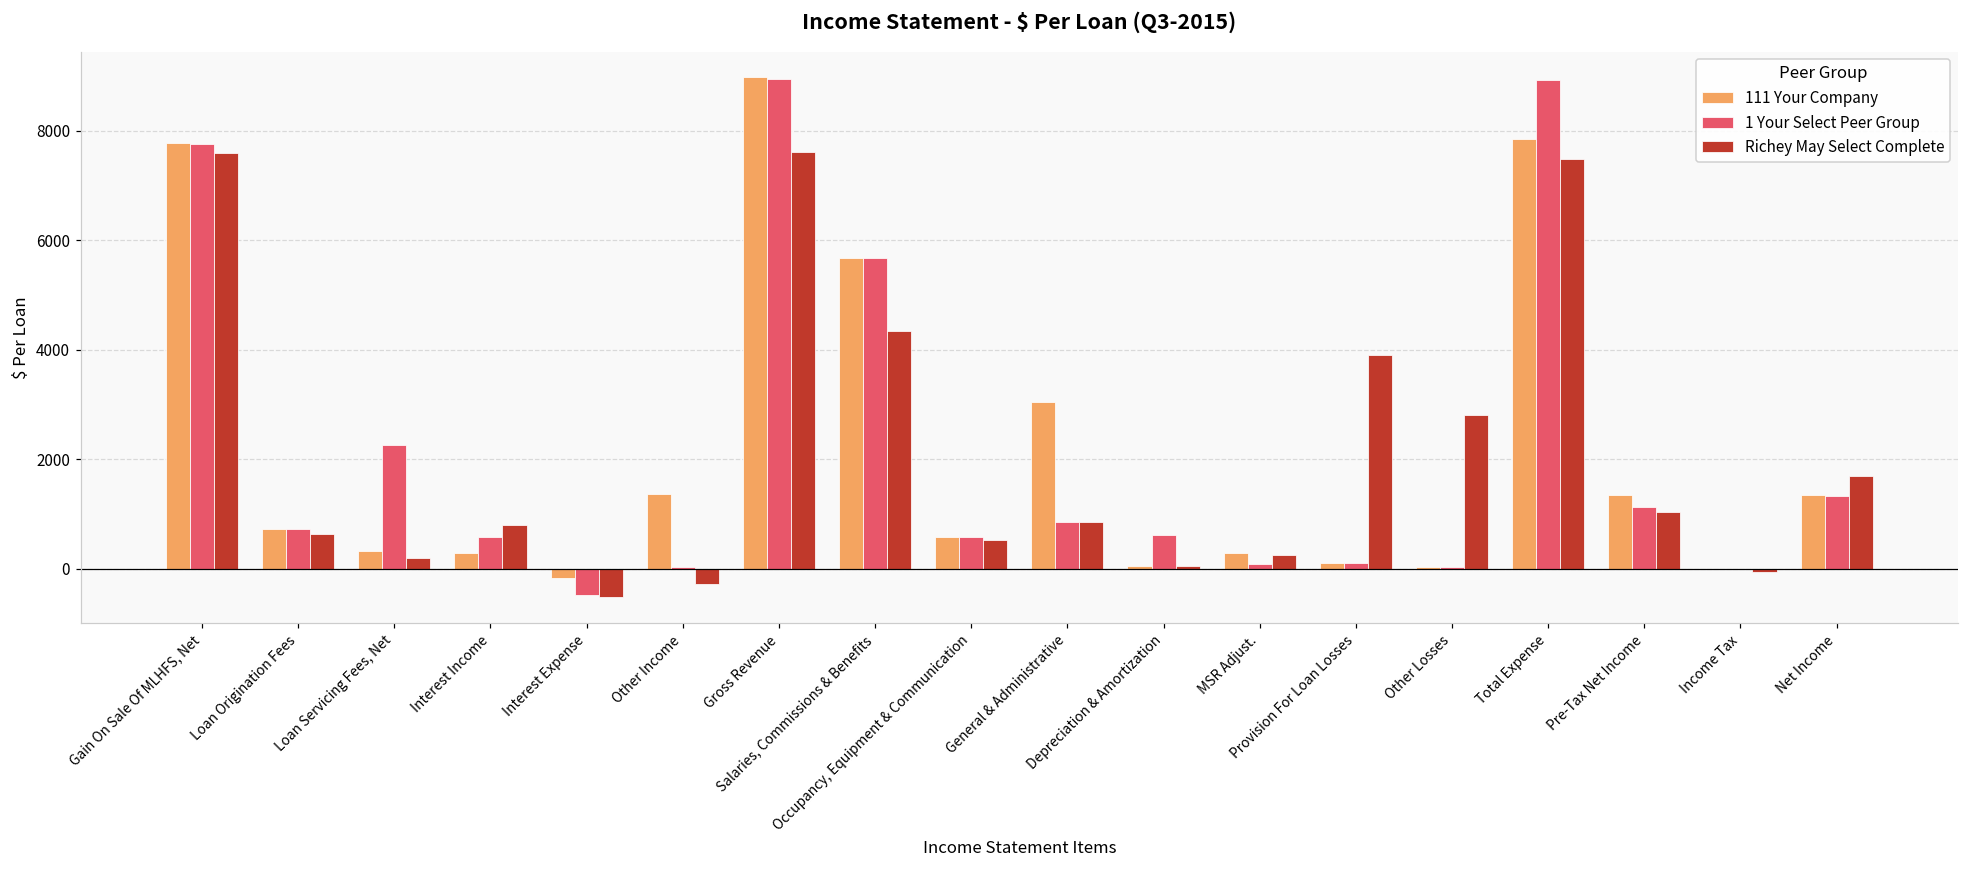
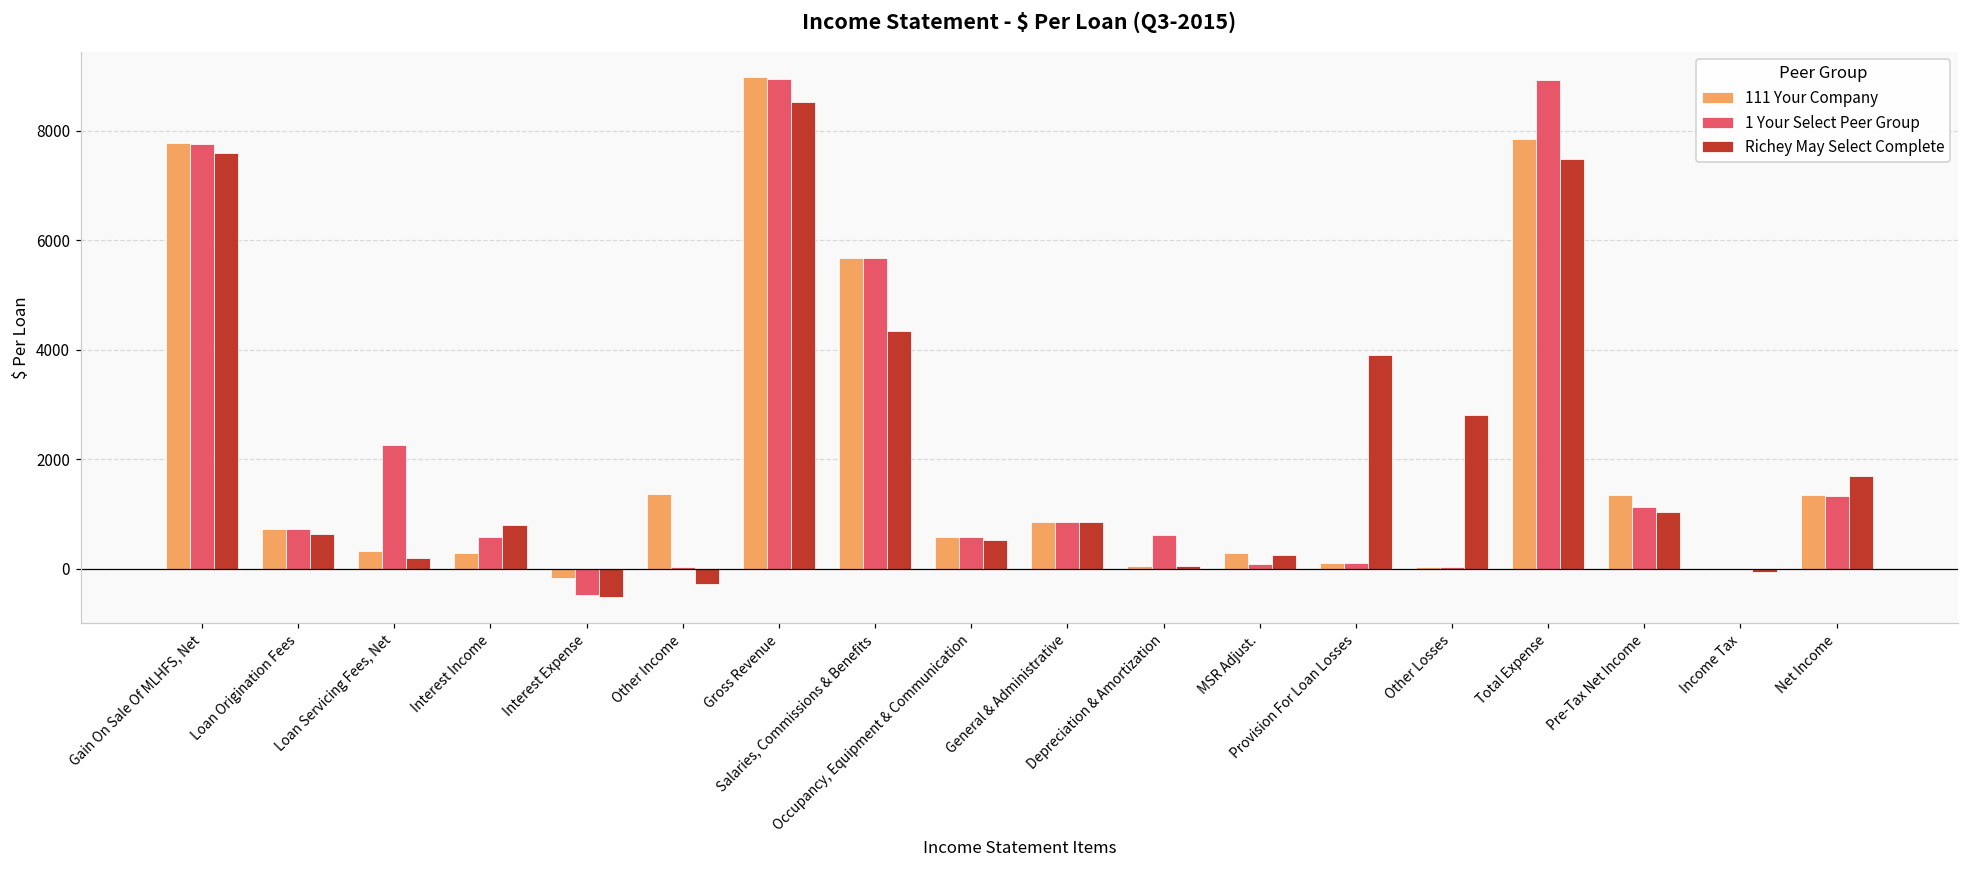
  {
    "111 Your Company": {
      "Gain On Sale Of MLHFS, Net": 7800,
      "Loan Origination Fees": 700,
      "Loan Servicing Fees, Net": 300,
      "Interest Income": 300,
      "Interest Expense": -200,
      "Other Income": 1400,
      "Gross Revenue": 9000,
      "Salaries, Commissions & Benefits": 5700,
      "Occupancy, Equipment & Communication": 600,
-     "General & Administrative": 3100,
+     "General & Administrative": 900,
      "Depreciation & Amortization": 100,
      "MSR Adjust.": 300,
      "Provision For Loan Losses": 100,
      "Total Expense": 7800,
      "Pre-Tax Net Income": 1400,
      "Income Tax": 0,
      "Net Income": 1400
    },
    "1 Your Select Peer Group": {
      "Gain On Sale Of MLHFS, Net": 7800,
      "Loan Origination Fees": 700,
      "Loan Servicing Fees, Net": 2300,
      "Interest Income": 600,
      "Interest Expense": -500,
      "Gross Revenue": 8900,
      "Salaries, Commissions & Benefits": 5700,
      "Occupancy, Equipment & Communication": 600,
      "General & Administrative": 900,
      "Depreciation & Amortization": 600,
      "MSR Adjust.": 100,
      "Provision For Loan Losses": 100,
      "Total Expense": 8900,
      "Pre-Tax Net Income": 1100,
      "Income Tax": 0,
      "Net Income": 1300
    },
    "Richey May Select Complete": {
      "Gain On Sale Of MLHFS, Net": 7600,
      "Loan Origination Fees": 600,
      "Loan Servicing Fees, Net": 200,
      "Interest Income": 800,
      "Interest Expense": -500,
      "Other Income": -300,
-     "Gross Revenue": 7600,
+     "Gross Revenue": 8500,
      "Salaries, Commissions & Benefits": 4300,
      "Occupancy, Equipment & Communication": 500,
      "General & Administrative": 900,
      "Depreciation & Amortization": 100,
      "MSR Adjust.": 200,
      "Provision For Loan Losses": 3900,
      "Other Losses": 2800,
      "Total Expense": 7500,
      "Pre-Tax Net Income": 1000,
      "Income Tax": -100,
      "Net Income": 1700
    }
  }
